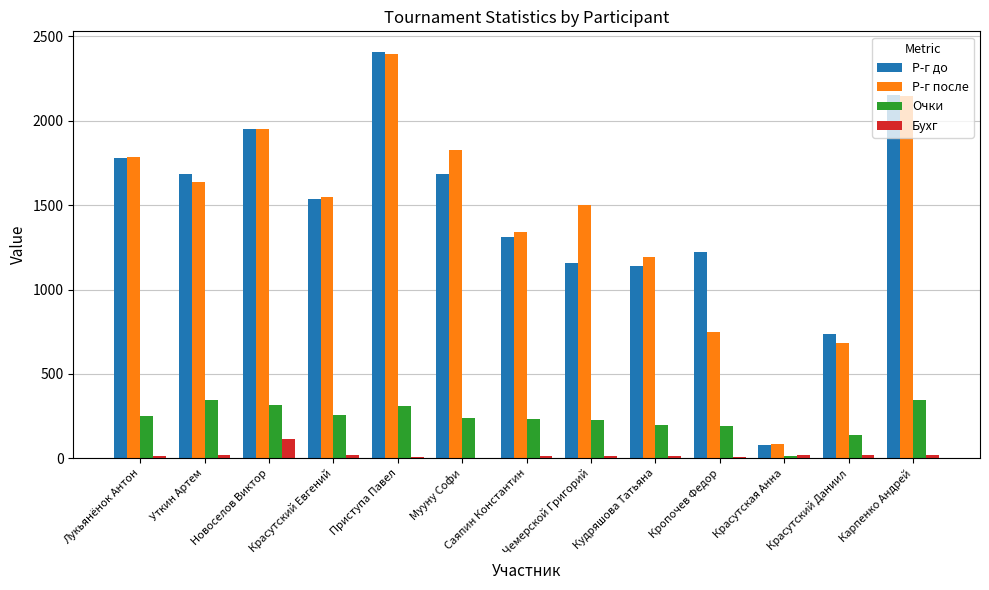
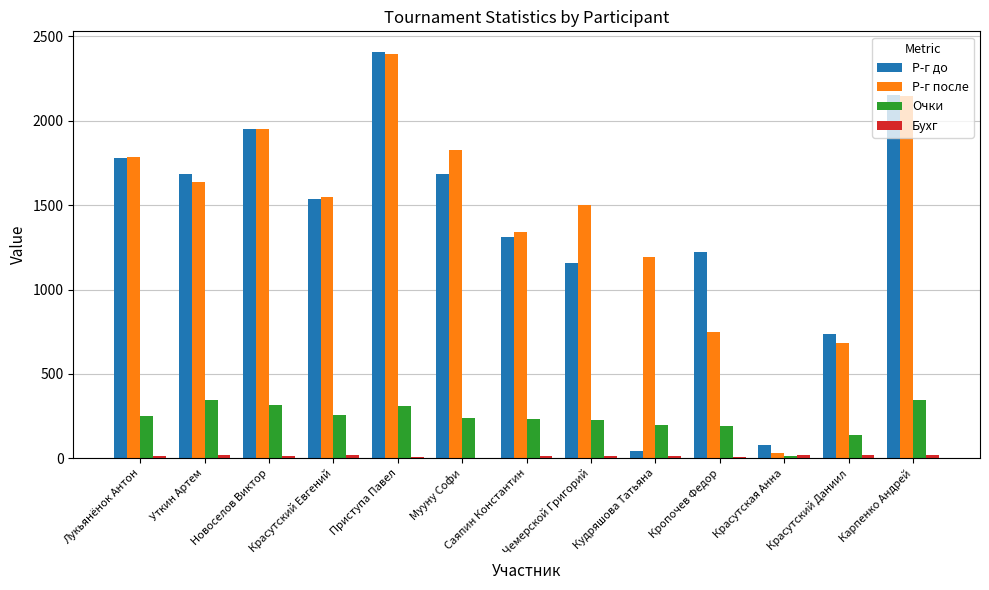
  {
    "Р-г до": {
      "Лукьянёнок Антон": 1780,
      "Уткин Артем": 1680,
      "Новоселов Виктор": 1950,
      "Красутский Евгений": 1540,
      "Приступа Павел": 2410,
      "Мууну Софи": 1680,
      "Саяпин Константин": 1310,
      "Чемерской Григорий": 1160,
-     "Кудряшова Татьяна": 1140,
+     "Кудряшова Татьяна": 40,
      "Кропочев Федор": 1220,
      "Красутская Анна": 80,
      "Красутский Даниил": 740
    },
    "Р-г после": {
      "Лукьянёнок Антон": 1790,
      "Уткин Артем": 1640,
      "Новоселов Виктор": 1950,
      "Красутский Евгений": 1550,
      "Приступа Павел": 2400,
      "Мууну Софи": 1830,
      "Саяпин Константин": 1340,
      "Чемерской Григорий": 1500,
      "Кудряшова Татьяна": 1190,
      "Кропочев Федор": 750,
-     "Красутская Анна": 80,
+     "Красутская Анна": 30,
      "Красутский Даниил": 680
    },
    "Очки": {
      "Лукьянёнок Антон": 250,
      "Уткин Артем": 350,
      "Новоселов Виктор": 320,
      "Красутский Евгений": 250,
      "Приступа Павел": 310,
      "Мууну Софи": 240,
      "Саяпин Константин": 240,
      "Чемерской Григорий": 230,
      "Кудряшова Татьяна": 200,
      "Кропочев Федор": 190,
      "Красутский Даниил": 140,
      "Карпенко Андрей": 340
    },
    "Бухг": {
      "Уткин Артем": 20,
-     "Новоселов Виктор": 110,
+     "Новоселов Виктор": 10,
      "Красутский Евгений": 20,
      "Красутская Анна": 20,
      "Красутский Даниил": 20,
      "Карпенко Андрей": 20
    }
  }
